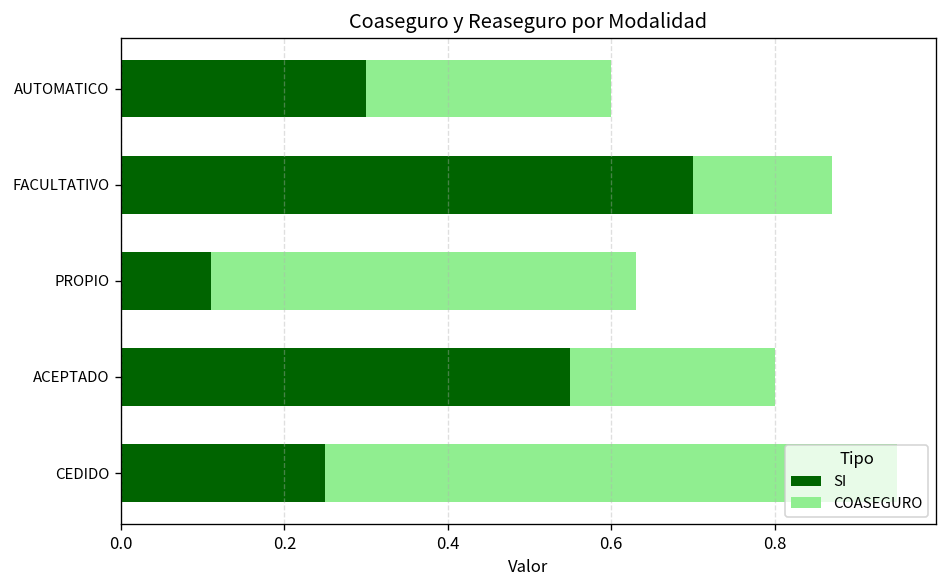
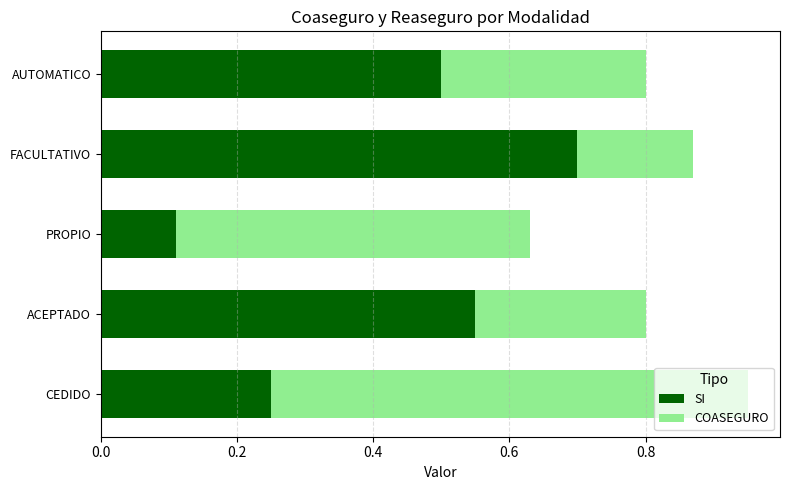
  {
    "SI": {
-     "AUTOMATICO": 0.3,
+     "AUTOMATICO": 0.5,
      "FACULTATIVO": 0.7,
      "PROPIO": 0.11,
      "ACEPTADO": 0.55,
      "CEDIDO": 0.25
    },
    "COASEGURO": {
      "AUTOMATICO": 0.3,
      "FACULTATIVO": 0.17,
      "PROPIO": 0.52,
      "ACEPTADO": 0.25
    }
  }
